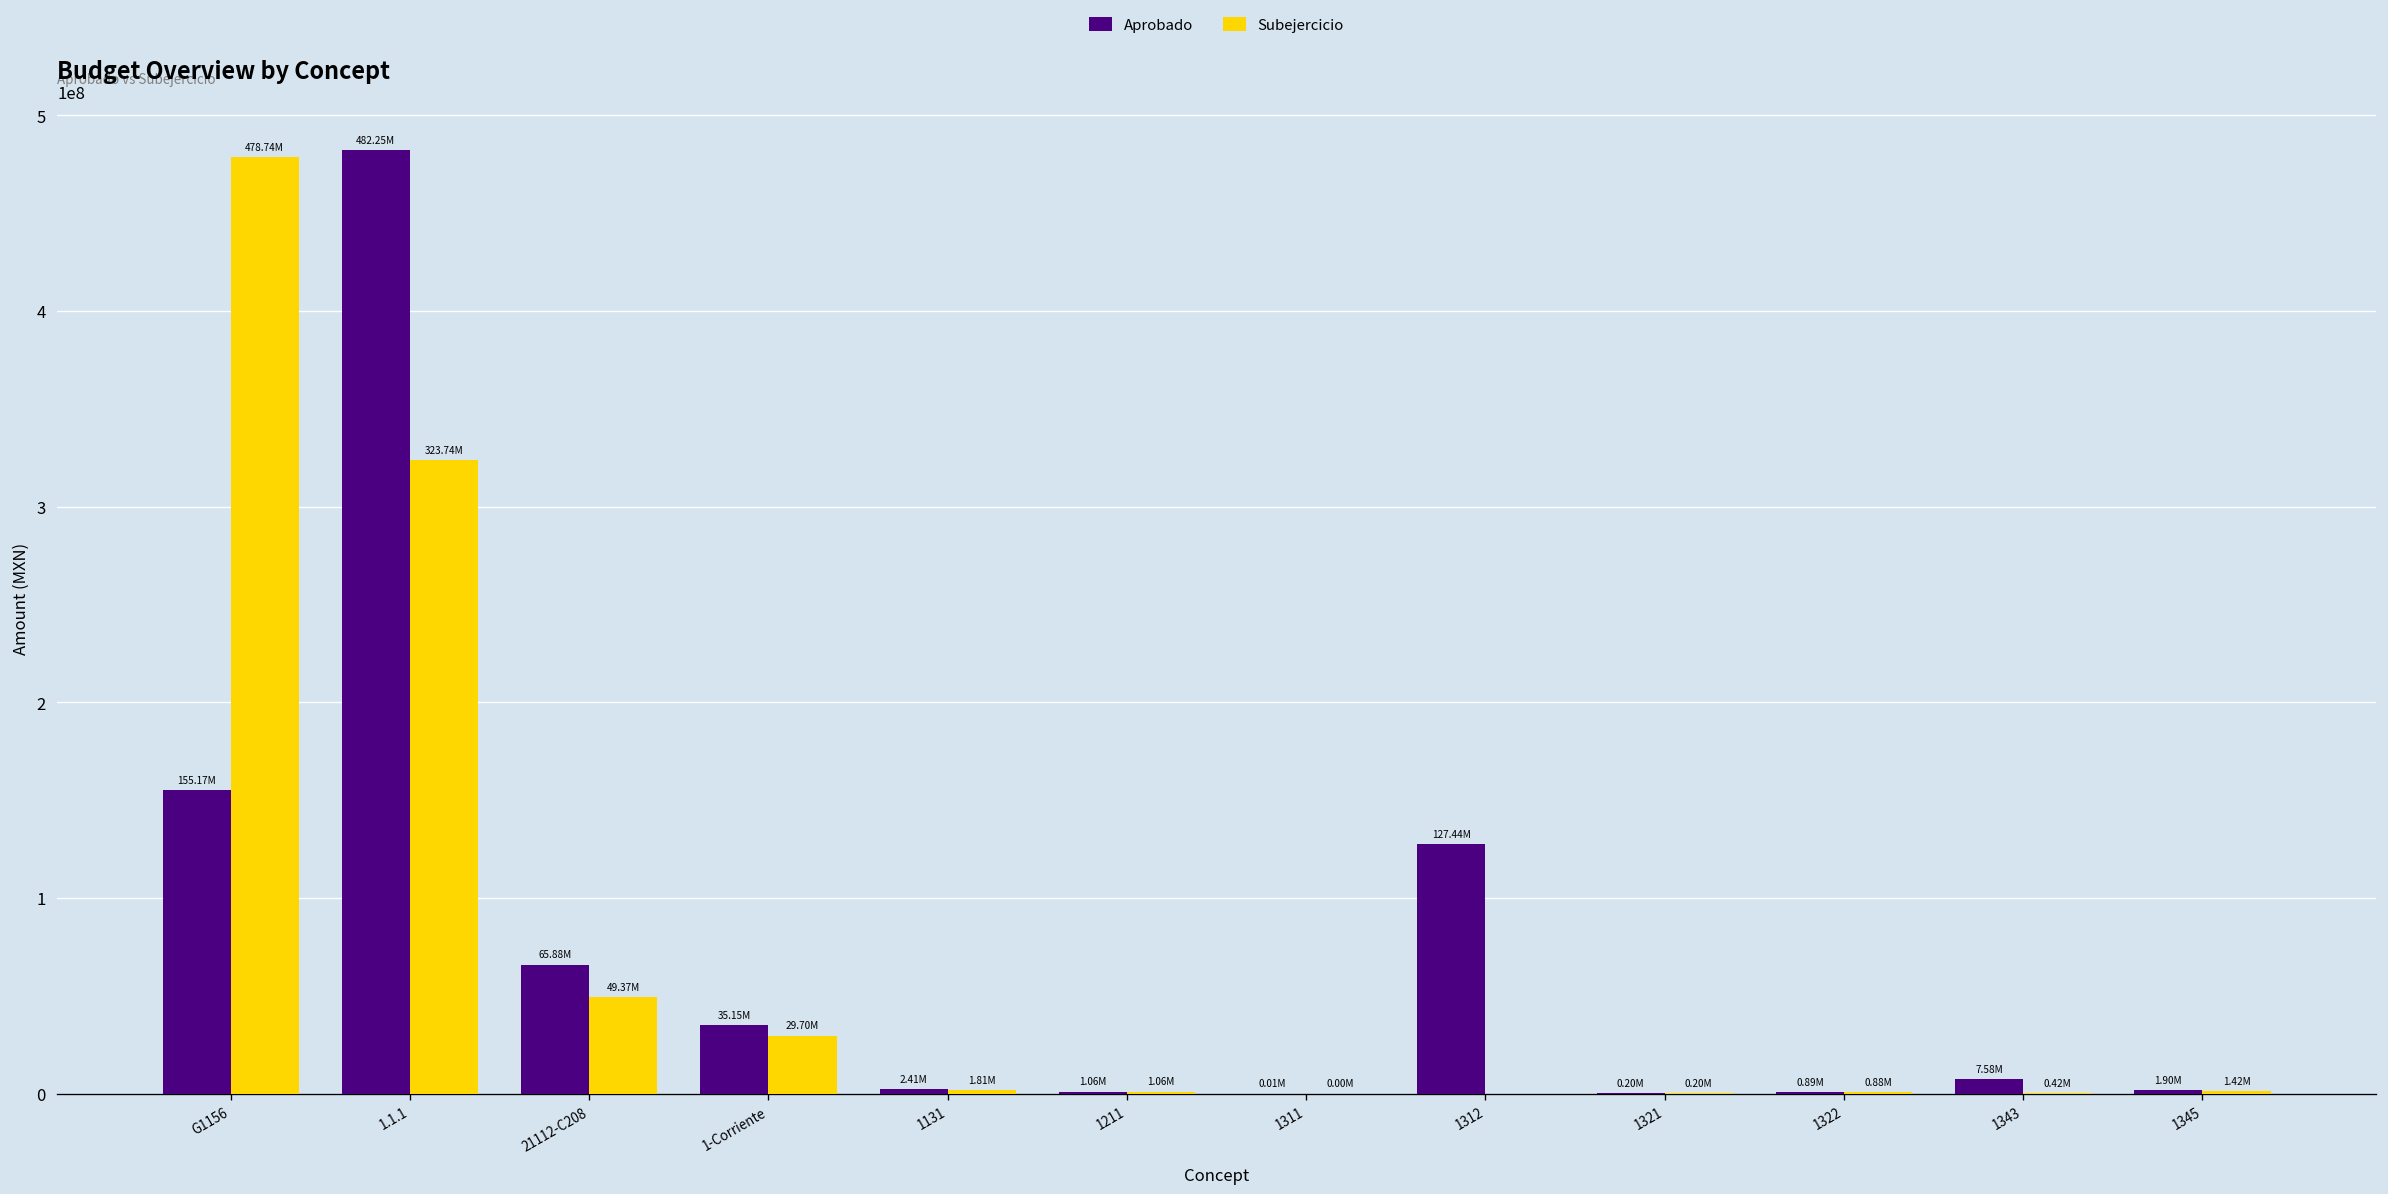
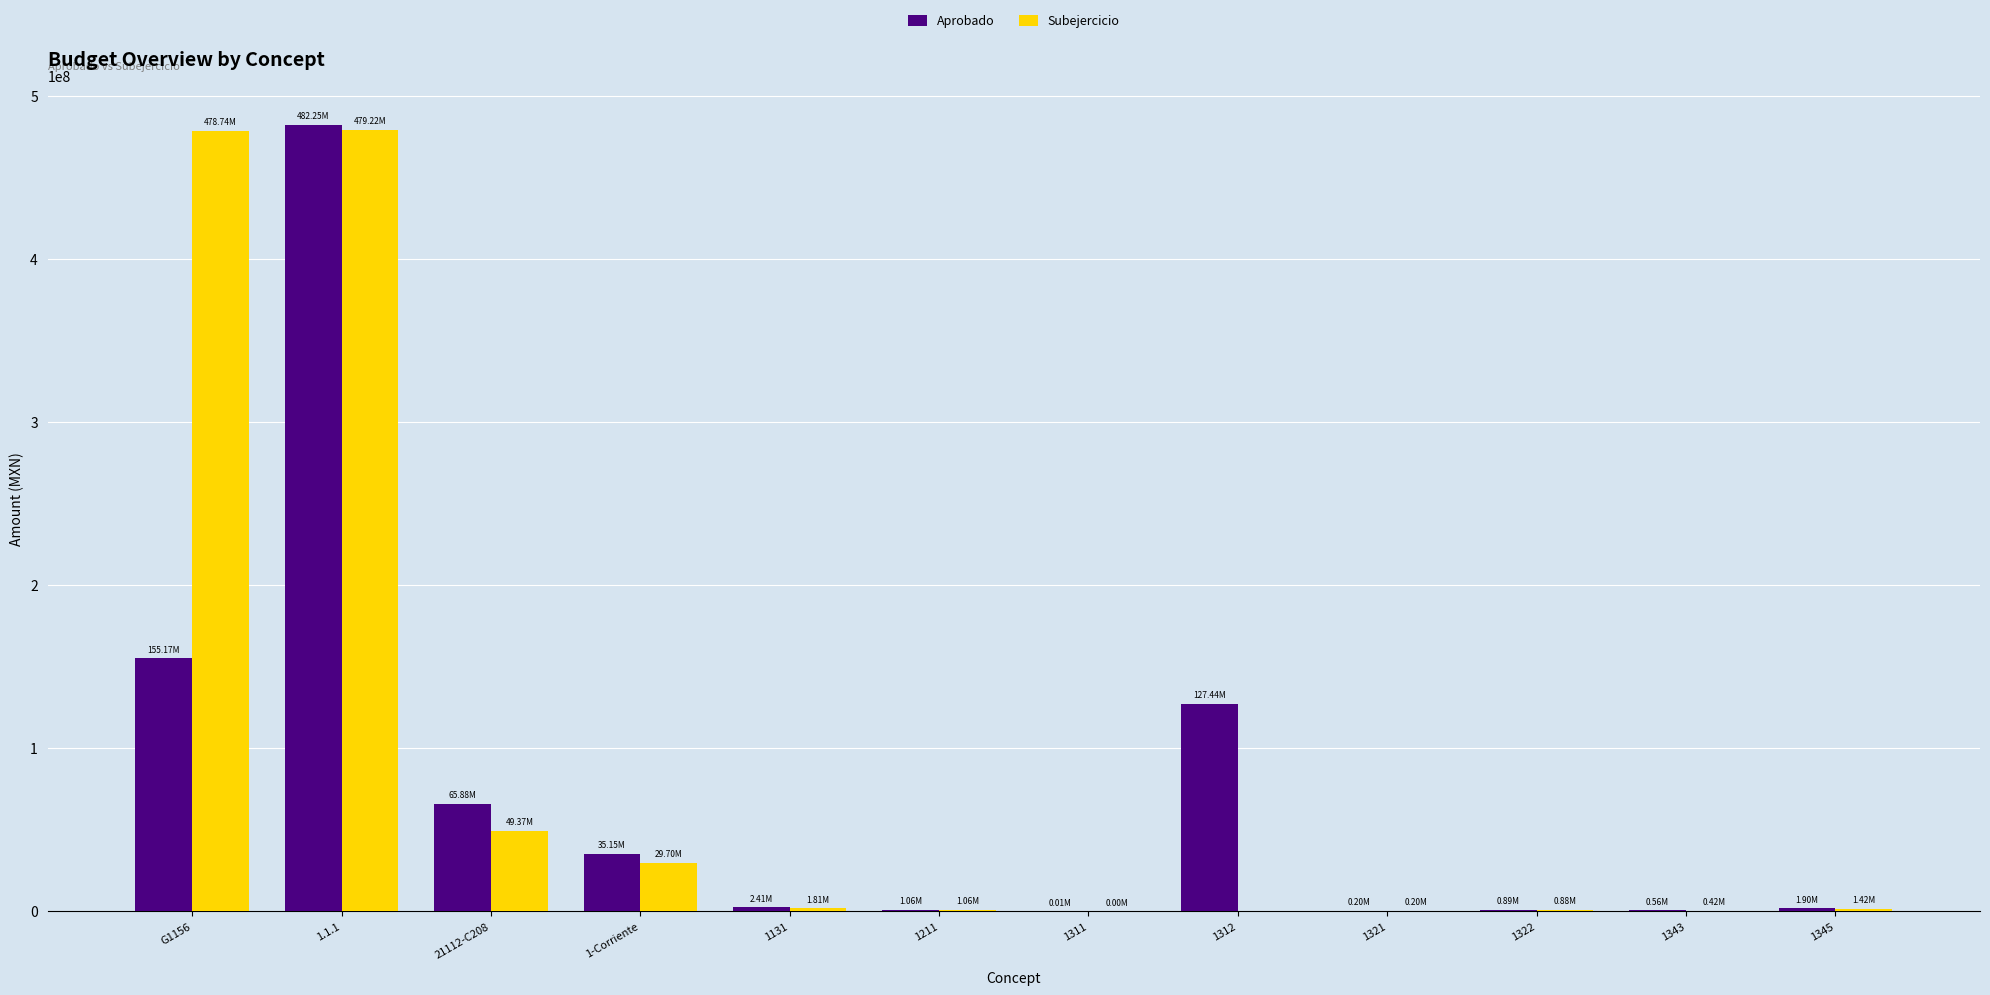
  {
    "Aprobado": {
      "G1156": "155.17M",
      "1.1.1": "482.25M",
      "21112-C208": "65.88M",
      "1-Corriente": "35.15M",
      "1131": "2.41M",
      "1211": "1.06M",
      "1311": "0.01M",
      "1312": "127.44M",
      "1321": "0.20M",
      "1322": "0.89M",
-     "1343": "7.58M",
+     "1343": "0.56M",
      "1345": "1.90M"
    },
    "Subejercicio": {
      "G1156": "478.74M",
-     "1.1.1": "323.74M",
+     "1.1.1": "479.22M",
      "21112-C208": "49.37M",
      "1-Corriente": "29.70M",
      "1131": "1.81M",
      "1211": "1.06M",
      "1321": "0.20M",
      "1322": "0.88M",
      "1343": "0.42M",
      "1345": "1.42M"
    }
  }
